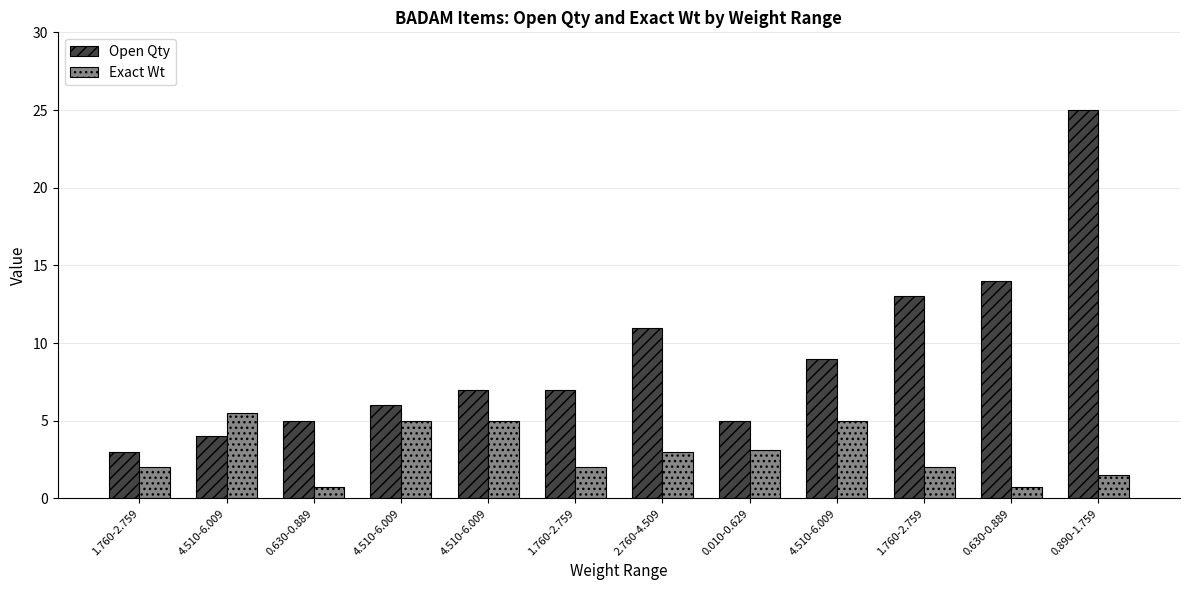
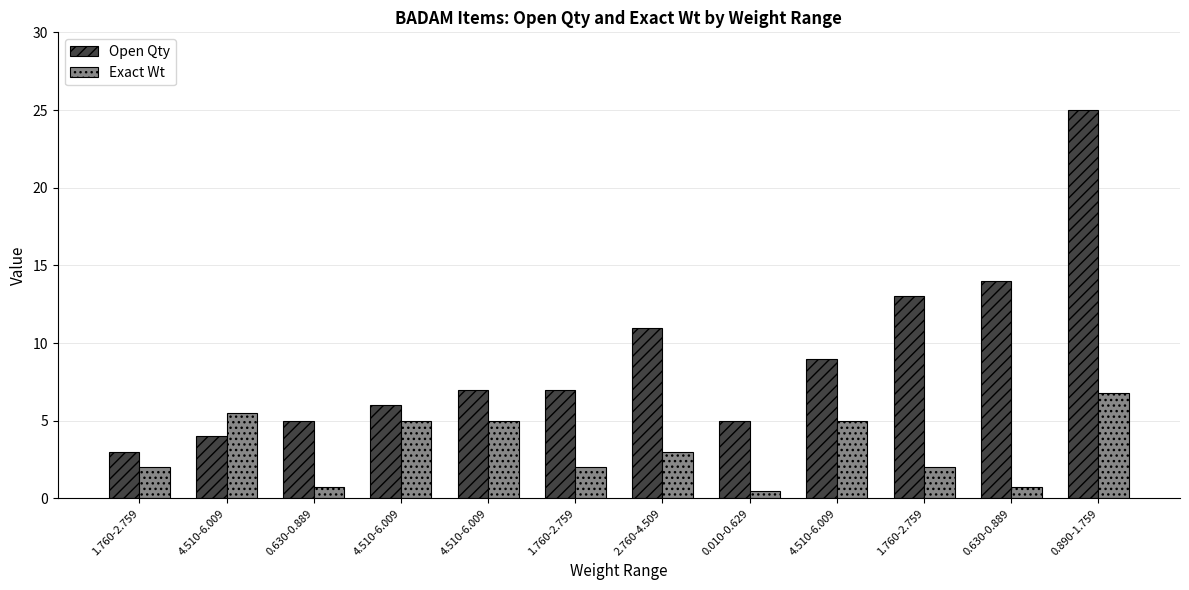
  {
    "Open Qty": {
      "2.760-4.509": 11.0,
      "0.010-0.629": 5.0,
      "0.890-1.759": 25.0
    },
    "Exact Wt": {
      "2.760-4.509": 3.0,
-     "0.010-0.629": 3.1,
-     "0.890-1.759": 1.5
+     "0.010-0.629": 0.5,
+     "0.890-1.759": 6.8
    }
  }
